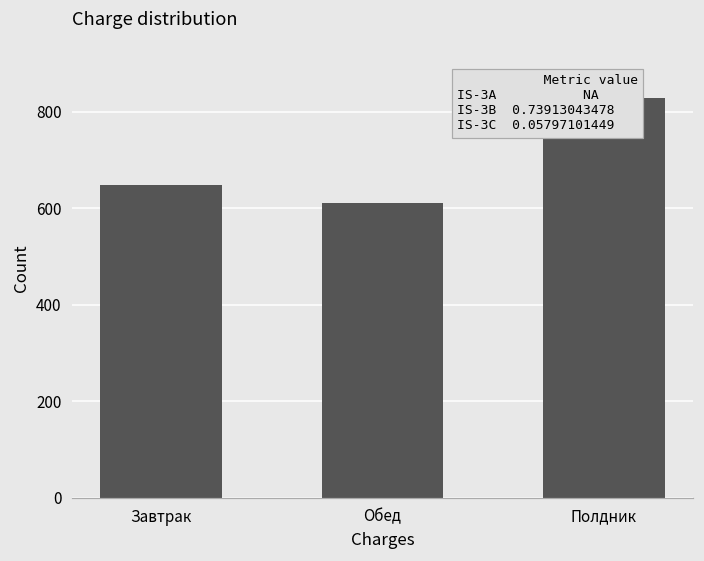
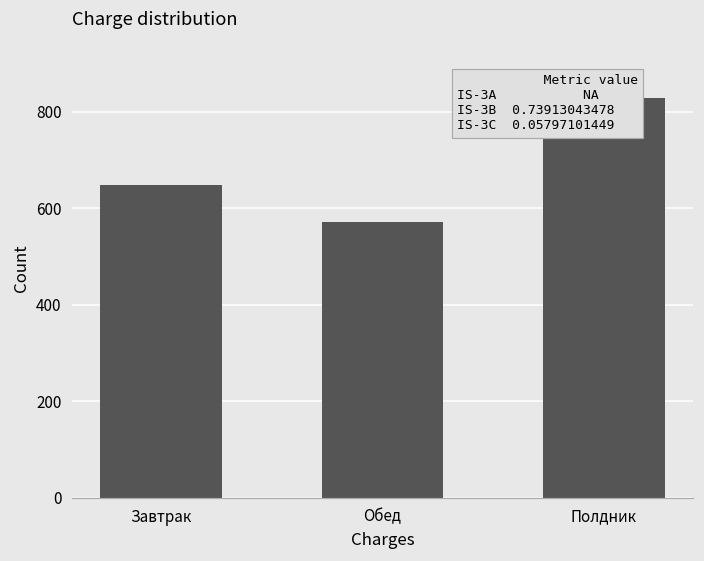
  {
    "Завтрак": 650,
-   "Обед": 610
+   "Обед": 570
  }
